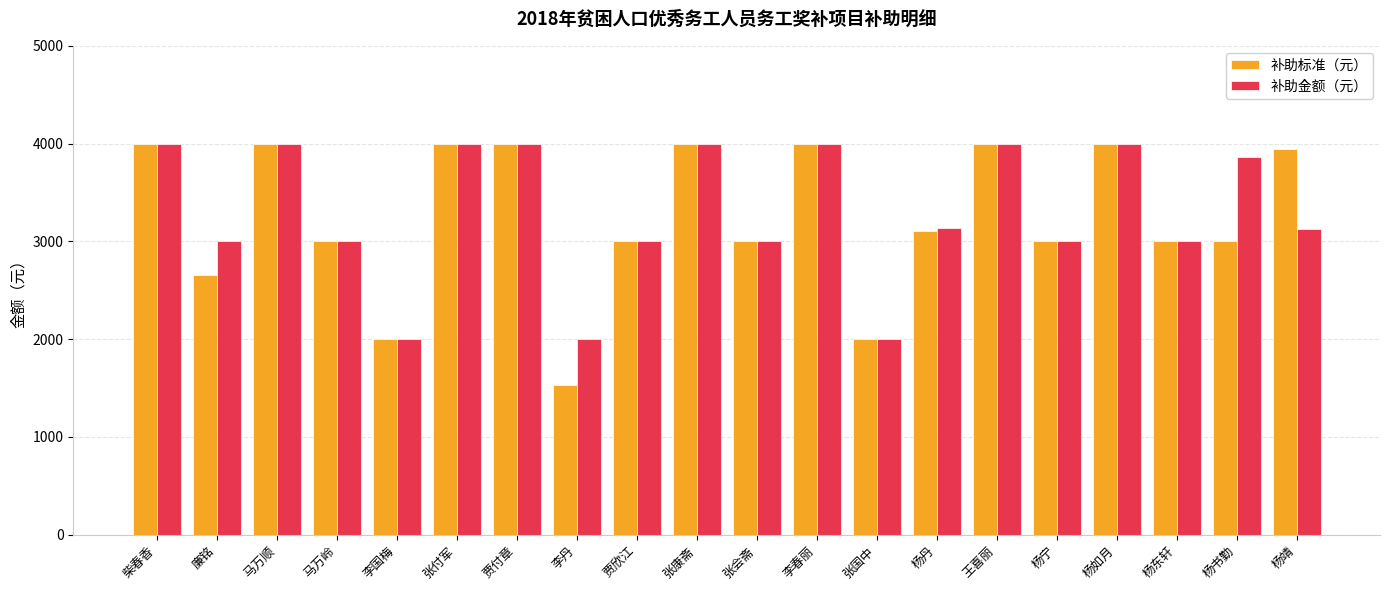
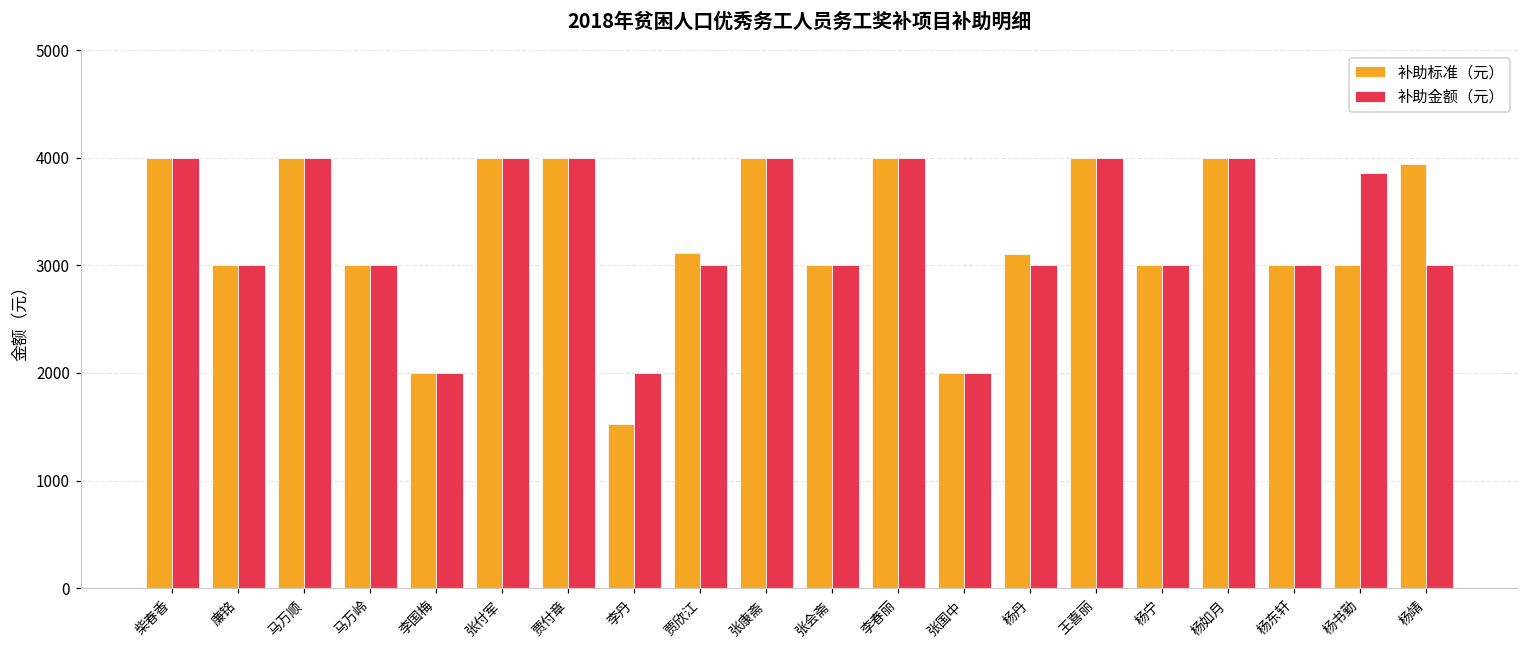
  {
    "补助标准（元）": {
      "柴春香": 4000,
-     "廉铭": 2700,
+     "廉铭": 3000,
      "马万顺": 4000,
      "马万岭": 3000,
      "李国梅": 2000,
      "张付军": 4000,
      "贾付章": 4000,
      "李丹": 1500,
-     "贾欣江": 3000,
+     "贾欣江": 3100,
      "张康斋": 4000,
      "张会斋": 3000,
      "李春丽": 4000,
      "张国中": 2000,
      "杨丹": 3100,
      "王喜丽": 4000,
      "杨宁": 3000,
      "杨如月": 4000,
      "杨东轩": 3000,
      "杨书勤": 3000,
      "杨靖": 3900
    },
    "补助金额（元）": {
      "柴春香": 4000,
      "廉铭": 3000,
      "马万顺": 4000,
      "马万岭": 3000,
      "李国梅": 2000,
      "张付军": 4000,
      "贾付章": 4000,
      "李丹": 2000,
      "贾欣江": 3000,
      "张康斋": 4000,
      "张会斋": 3000,
      "李春丽": 4000,
      "张国中": 2000,
-     "杨丹": 3100,
+     "杨丹": 3000,
      "王喜丽": 4000,
      "杨宁": 3000,
      "杨如月": 4000,
      "杨东轩": 3000,
      "杨书勤": 3900,
-     "杨靖": 3100
+     "杨靖": 3000
    }
  }
